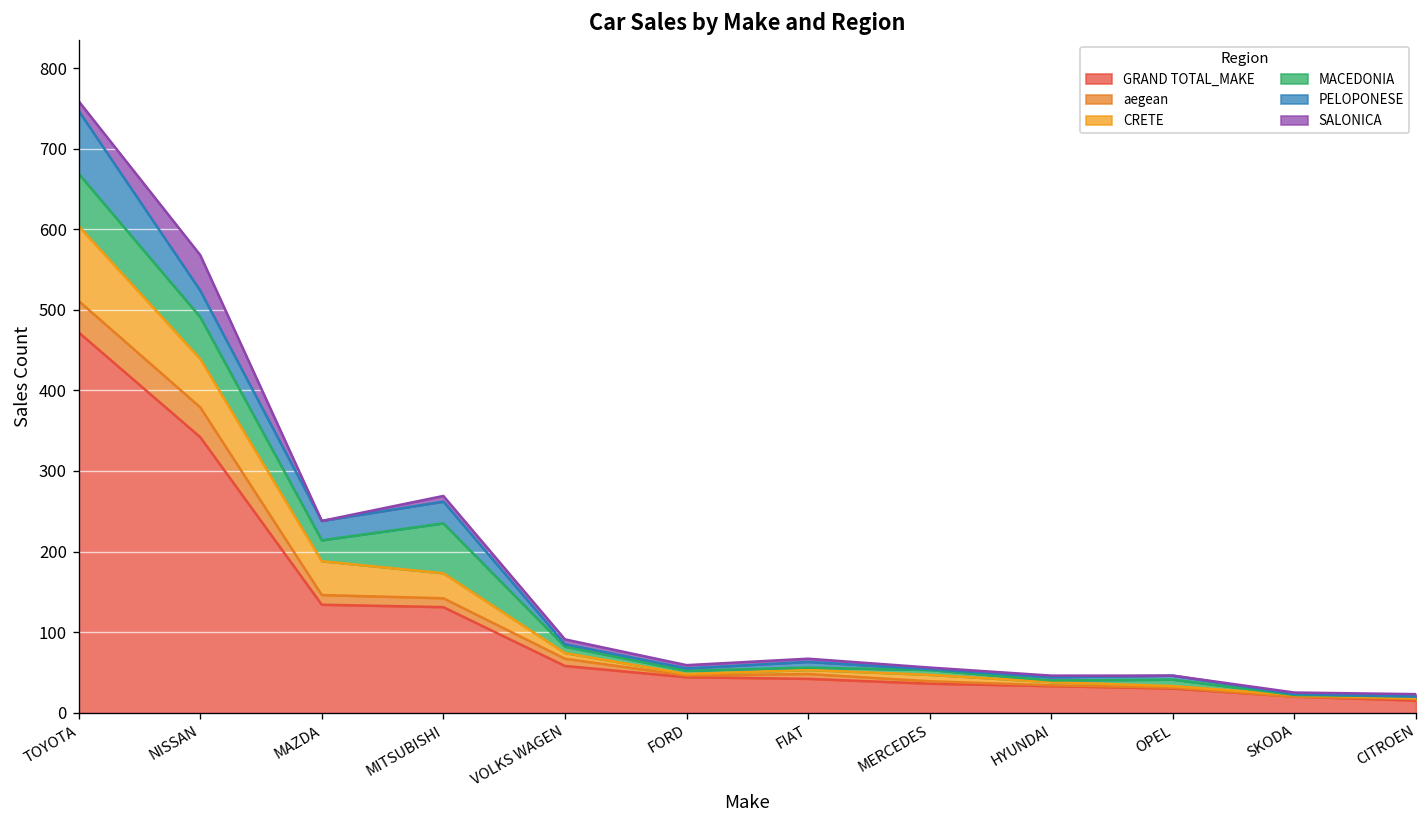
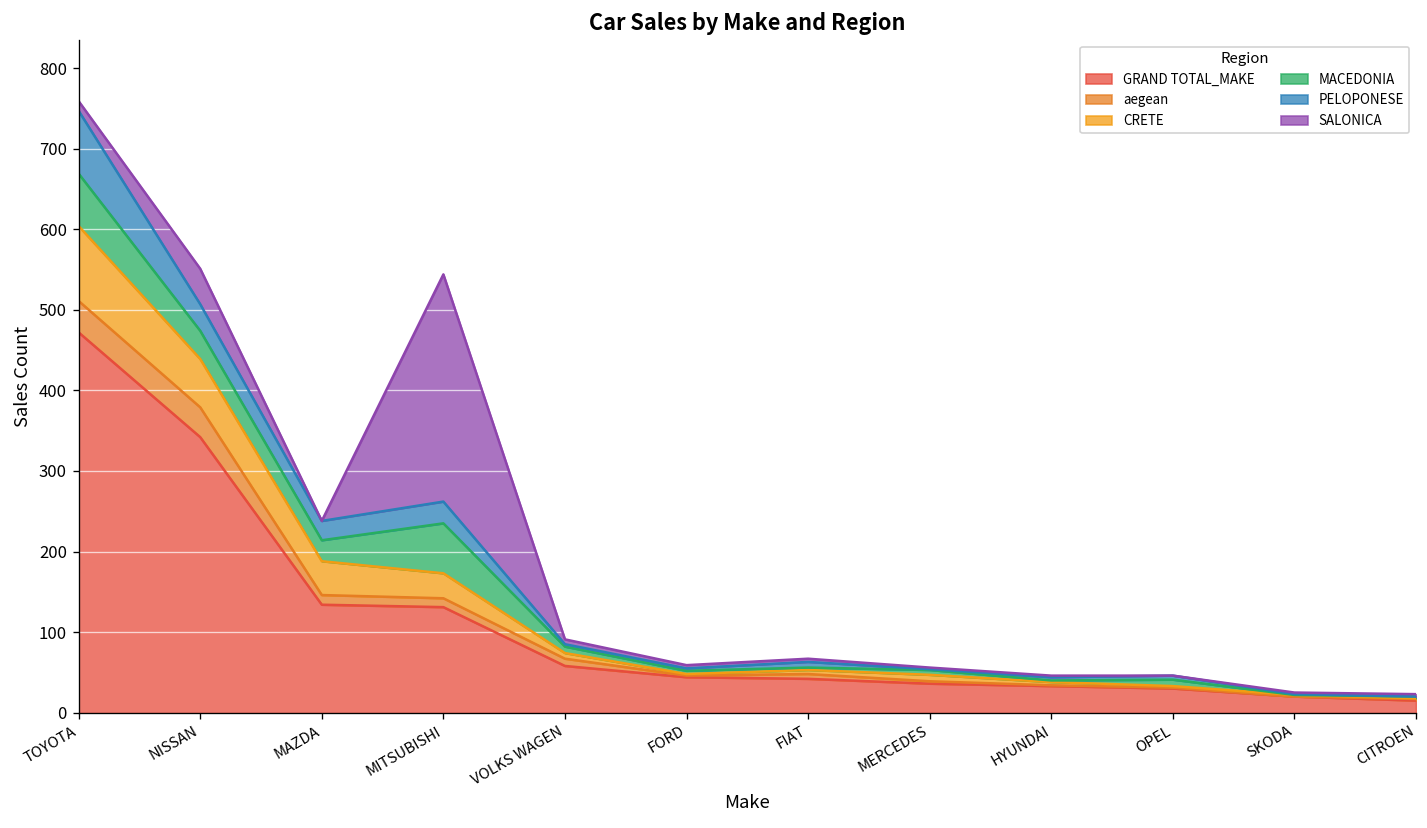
  {
    "MACEDONIA": {
      "TOYOTA": 70,
-     "NISSAN": 50,
+     "NISSAN": 40,
      "MAZDA": 30,
      "MITSUBISHI": 60,
      "OPEL": 10
    },
    "PELOPONESE": {
      "TOYOTA": 80,
      "NISSAN": 30,
      "MITSUBISHI": 30,
      "FIAT": 10
    },
    "SALONICA": {
      "TOYOTA": 10,
      "NISSAN": 40,
-     "MITSUBISHI": 10,
+     "MITSUBISHI": 280,
      "VOLKS WAGEN": 10,
      "FORD": 0,
      "FIAT": 0
    }
  }
